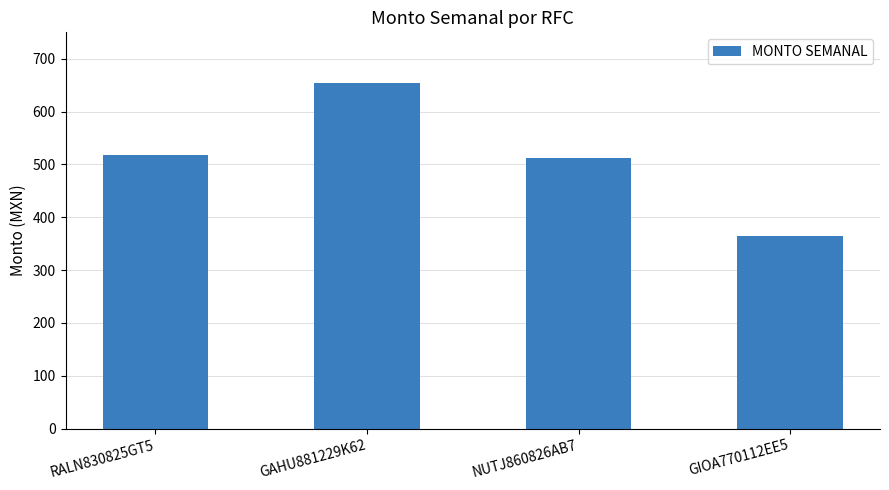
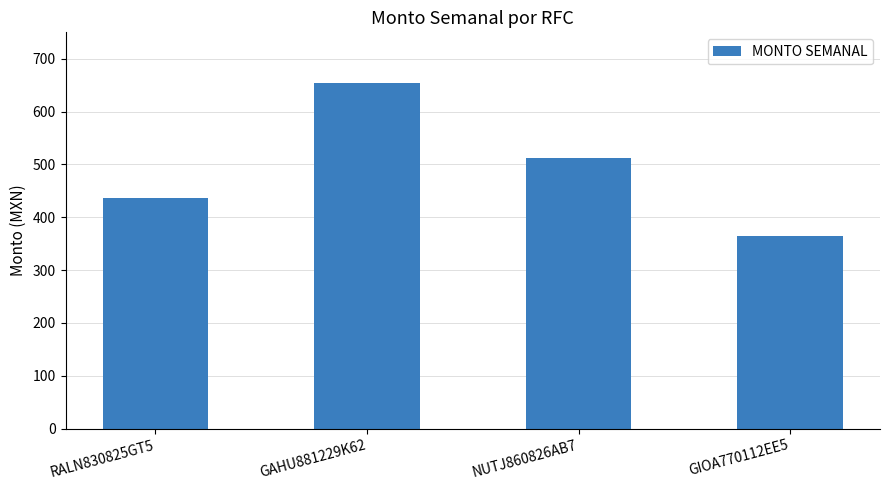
  {
-   "RALN830825GT5": 520,
+   "RALN830825GT5": 440,
    "GAHU881229K62": 650,
    "NUTJ860826AB7": 510,
    "GIOA770112EE5": 360
  }
